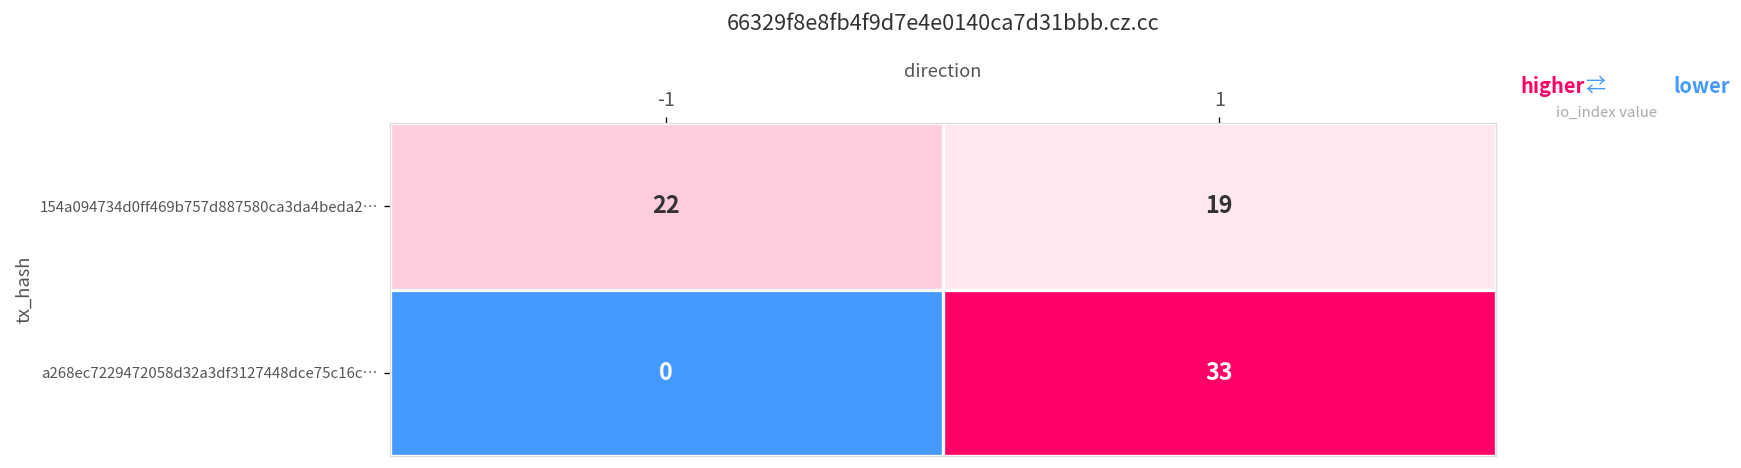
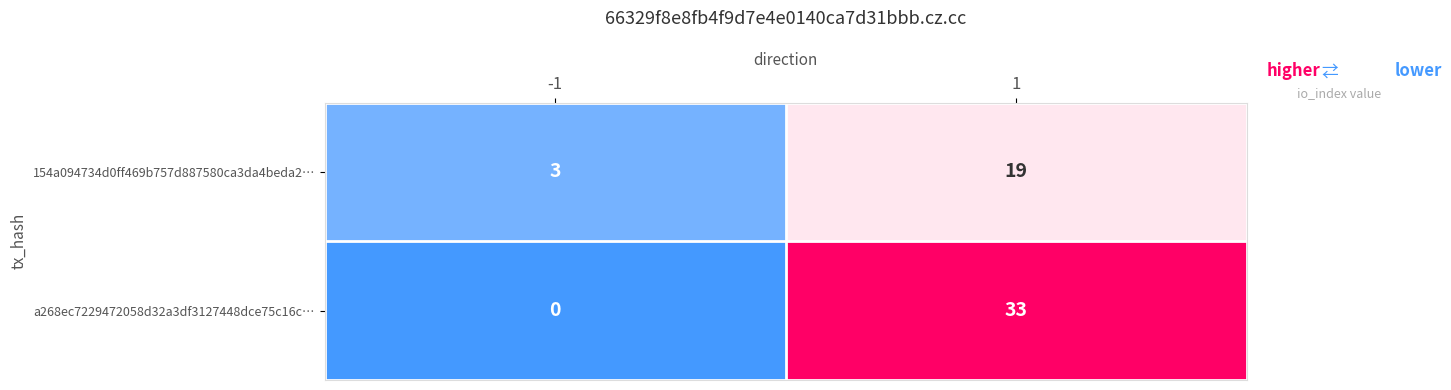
  {
    "154a094734d0ff469b757d887580ca3da4beda2…": {
-     "-1": 22,
+     "-1": 3,
      "1": 19
    },
    "a268ec7229472058d32a3df3127448dce75c16c…": {
      "-1": 0,
      "1": 33
    }
  }
